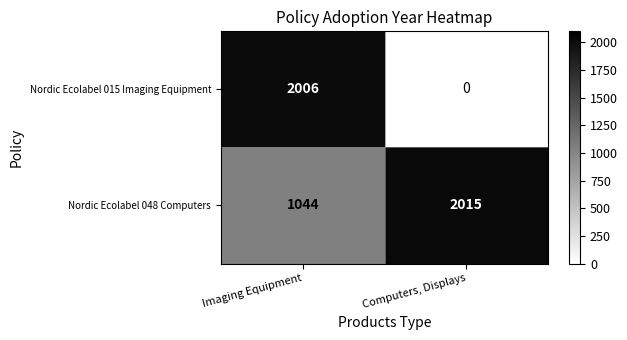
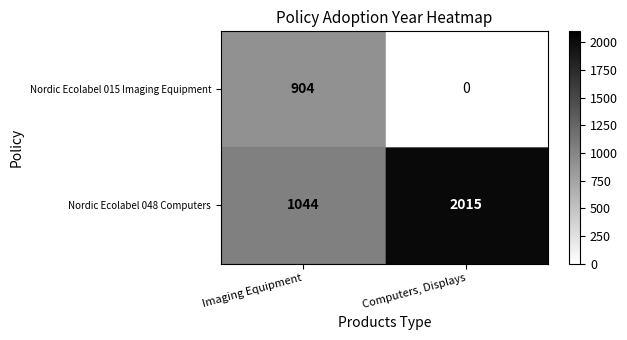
  {
    "Nordic Ecolabel 015 Imaging Equipment": {
-     "Imaging Equipment": 2006,
+     "Imaging Equipment": 904,
      "Computers, Displays": 0
    },
    "Nordic Ecolabel 048 Computers": {
      "Imaging Equipment": 1044,
      "Computers, Displays": 2015
    }
  }
